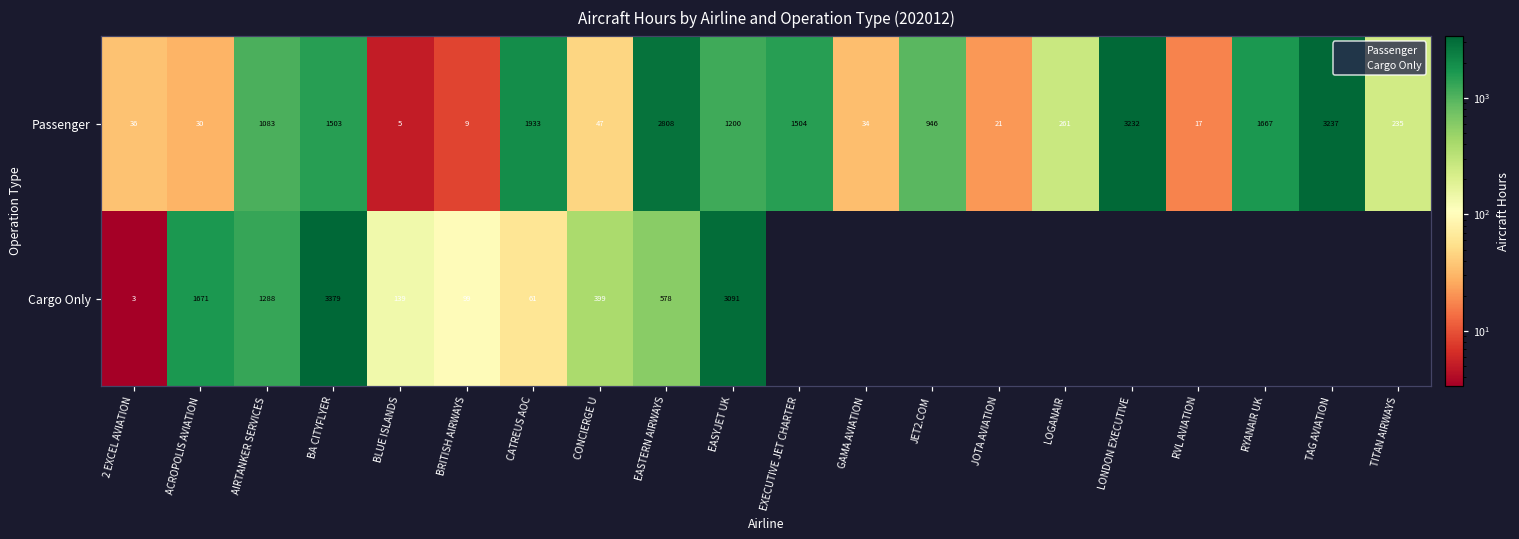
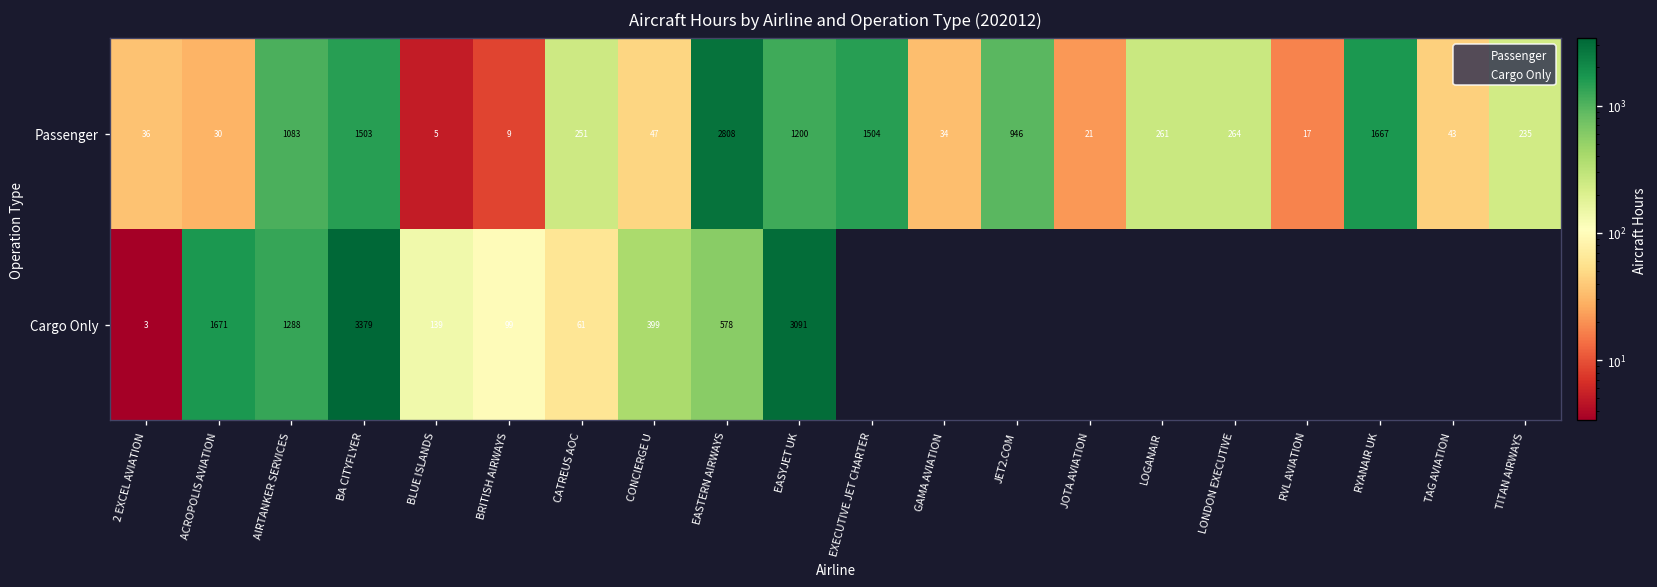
  {
    "Passenger": {
      "2 EXCEL AVIATION": 36,
      "ACROPOLIS AVIATION": 30,
      "AIRTANKER SERVICES": 1083,
      "BA CITYFLYER": 1503,
      "BLUE ISLANDS": 5,
      "BRITISH AIRWAYS": 9,
-     "CATREUS AOC": 1933,
+     "CATREUS AOC": 251,
      "CONCIERGE U": 47,
      "EASTERN AIRWAYS": 2808,
      "EASYJET UK": 1200,
      "EXECUTIVE JET CHARTER": 1504,
      "GAMA AVIATION": 34,
      "JET2.COM": 946,
      "JOTA AVIATION": 21,
      "LOGANAIR": 261,
-     "LONDON EXECUTIVE": 3232,
+     "LONDON EXECUTIVE": 264,
      "RVL AVIATION": 17,
      "RYANAIR UK": 1667,
-     "TAG AVIATION": 3237,
+     "TAG AVIATION": 43,
      "TITAN AIRWAYS": 235
    },
    "Cargo Only": {
      "2 EXCEL AVIATION": 3,
      "ACROPOLIS AVIATION": 1671,
      "AIRTANKER SERVICES": 1288,
      "BA CITYFLYER": 3379,
      "BLUE ISLANDS": 139,
      "BRITISH AIRWAYS": 99,
      "CATREUS AOC": 61,
      "CONCIERGE U": 399,
      "EASTERN AIRWAYS": 578,
      "EASYJET UK": 3091
    }
  }
